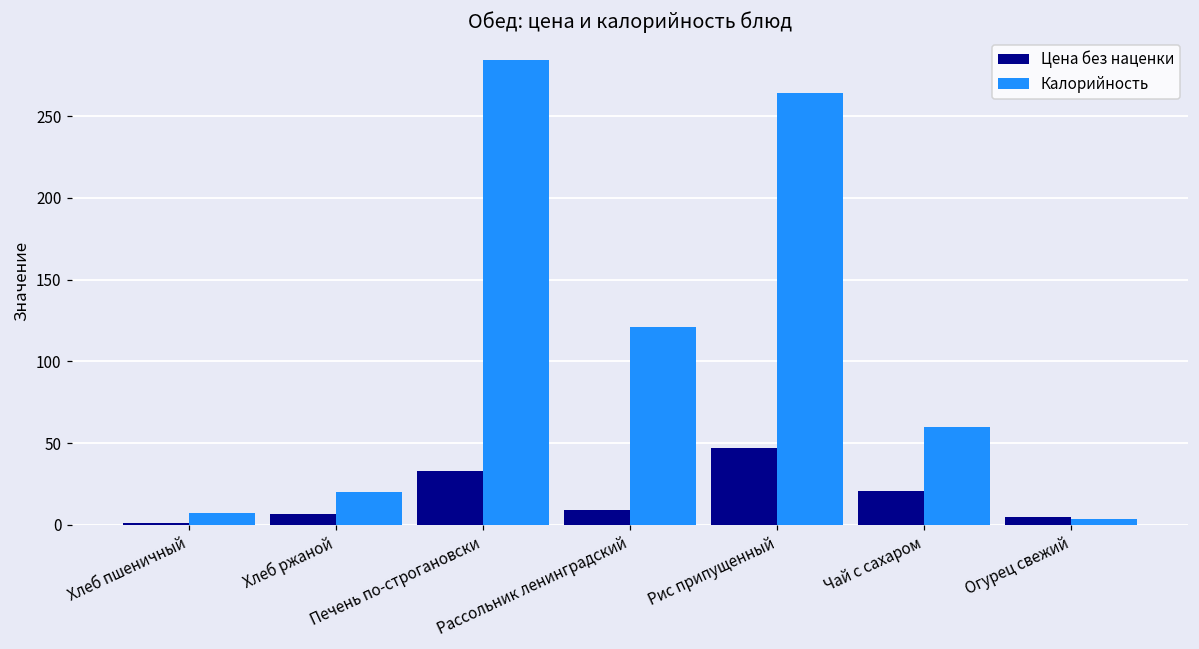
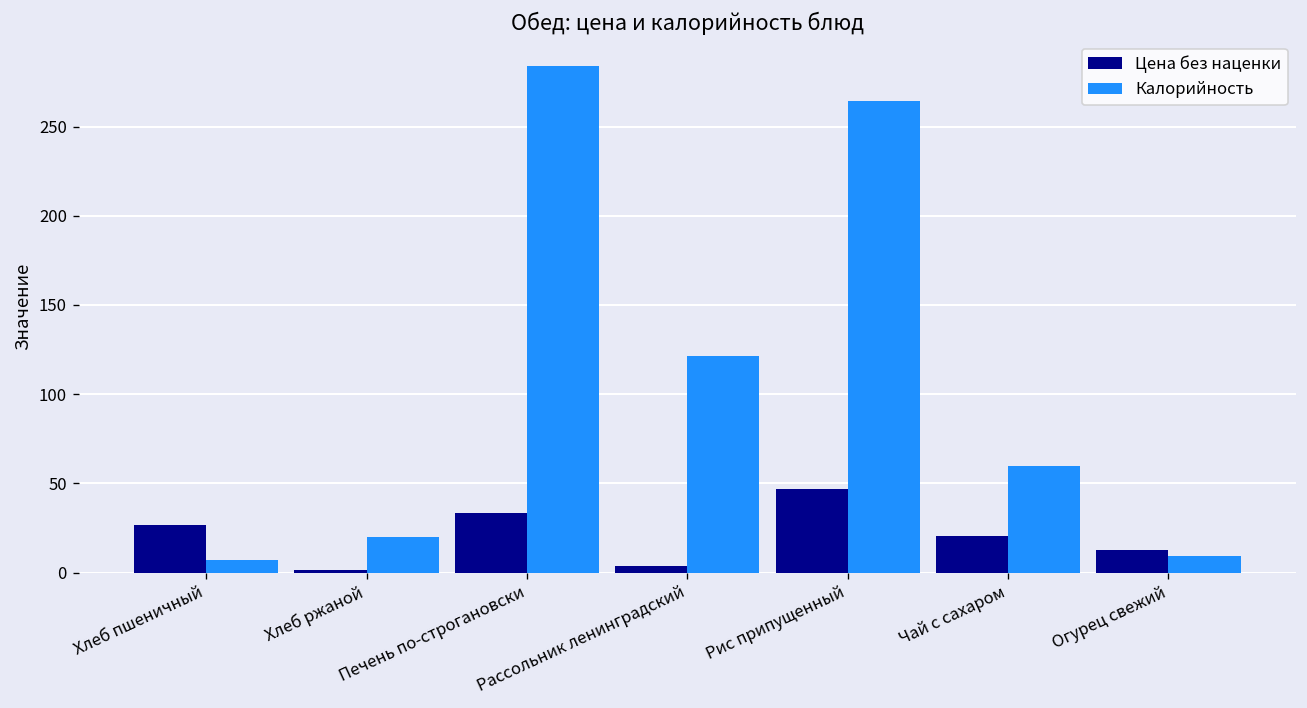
  {
    "Цена без наценки": {
-     "Хлеб пшеничный": 1,
-     "Хлеб ржаной": 7,
+     "Хлеб пшеничный": 26,
+     "Хлеб ржаной": 1,
      "Печень по-строгановски": 33,
-     "Рассольник ленинградский": 9,
+     "Рассольник ленинградский": 3,
      "Рис припущенный": 47,
      "Чай с сахаром": 21,
-     "Огурец свежий": 5
+     "Огурец свежий": 12
    },
    "Калорийность": {
      "Хлеб пшеничный": 7,
      "Хлеб ржаной": 20,
      "Печень по-строгановски": 284,
      "Рассольник ленинградский": 121,
      "Рис припущенный": 264,
      "Чай с сахаром": 60,
-     "Огурец свежий": 4
+     "Огурец свежий": 9
    }
  }
